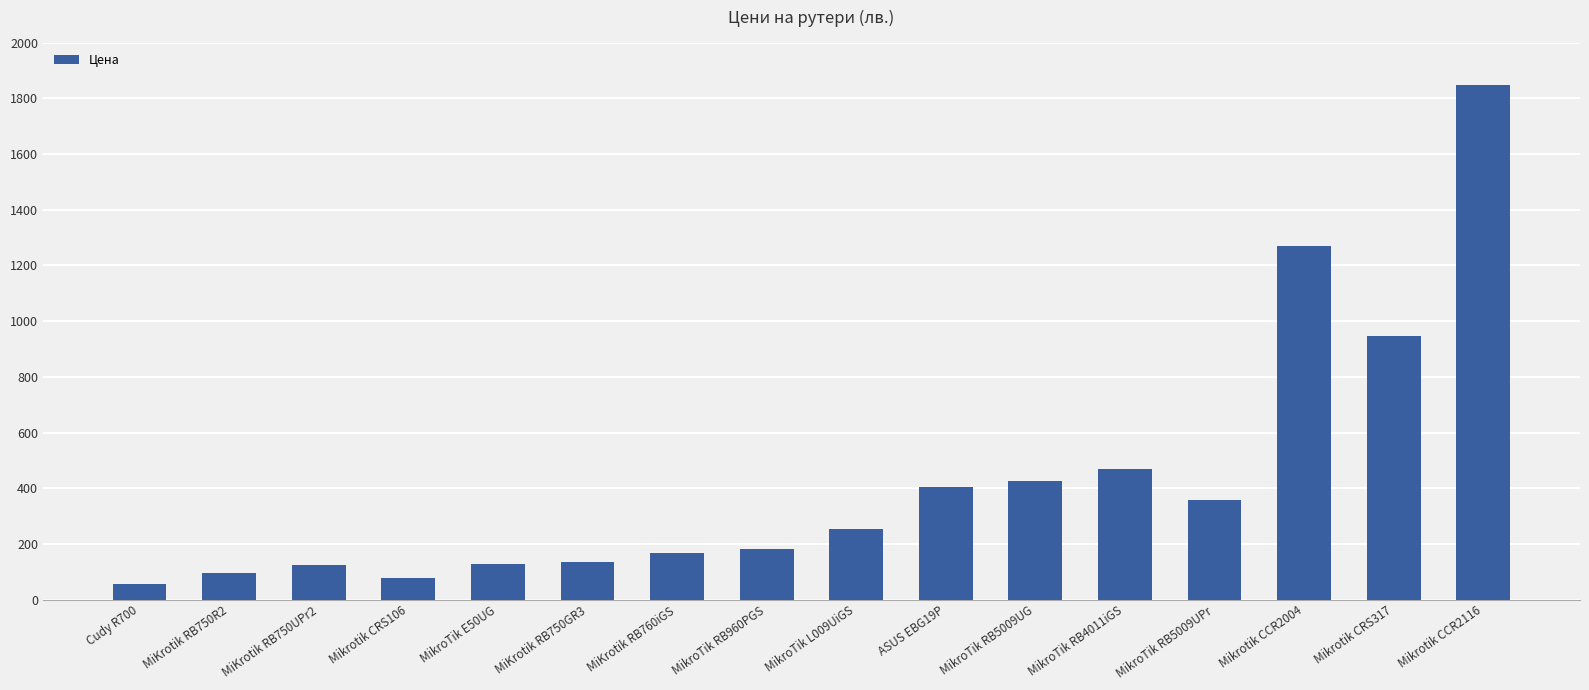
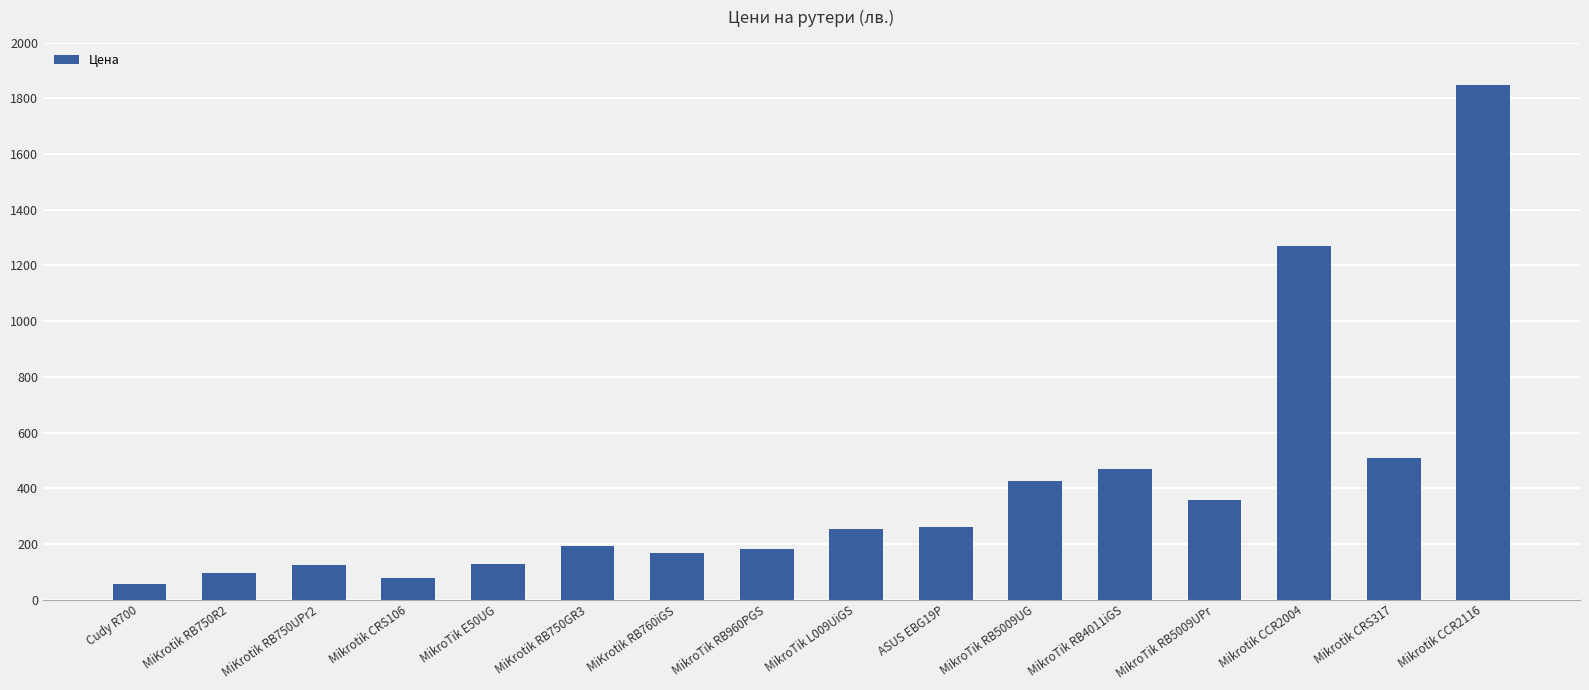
  {
    "Cudy R700": 60,
    "MiKrotik RB750R2": 100,
    "MiKrotik RB750UPr2": 120,
    "Mikrotik CRS106": 80,
    "MikroTik E50UG": 130,
-   "MiKrotik RB750GR3": 140,
+   "MiKrotik RB750GR3": 190,
    "MiKrotik RB760iGS": 170,
    "MikroTik RB960PGS": 180,
    "MikroTik L009UiGS": 250,
-   "ASUS EBG19P": 410,
+   "ASUS EBG19P": 260,
    "MikroTik RB5009UG": 420,
    "MikroTik RB4011iGS": 470,
    "MikroTik RB5009UPr": 360,
    "Mikrotik CCR2004": 1270,
-   "Mikrotik CRS317": 950,
+   "Mikrotik CRS317": 510,
    "Mikrotik CCR2116": 1850
  }
